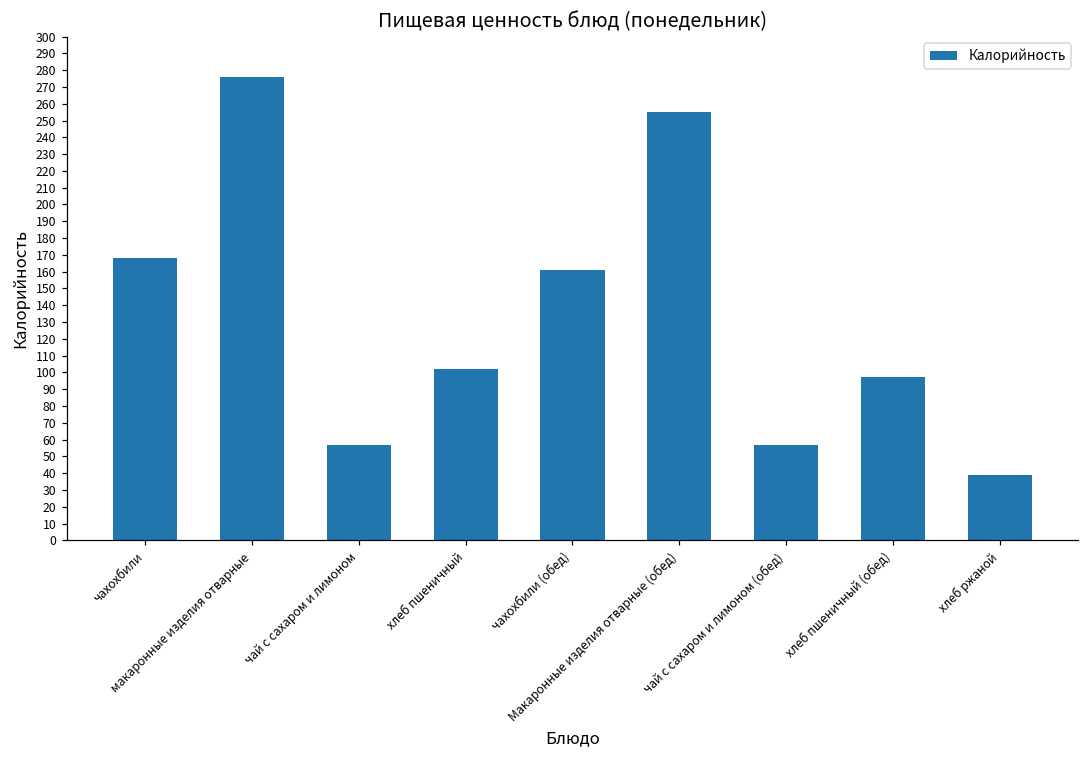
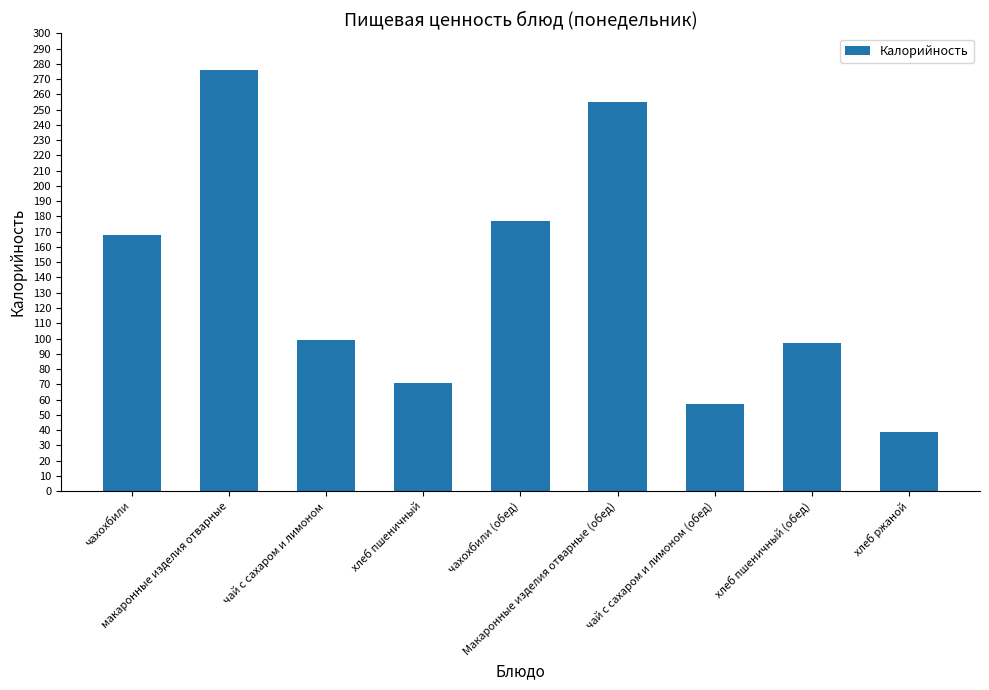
  {
    "чахохбили": 168,
    "макаронные изделия отварные": 276,
-   "чай с сахаром и лимоном": 57,
-   "хлеб пшеничный": 102,
-   "чахохбили (обед)": 161,
+   "чай с сахаром и лимоном": 99,
+   "хлеб пшеничный": 71,
+   "чахохбили (обед)": 177,
    "Макаронные изделия отварные (обед)": 255,
    "чай с сахаром и лимоном (обед)": 57,
    "хлеб пшеничный (обед)": 97,
    "хлеб ржаной": 39
  }
